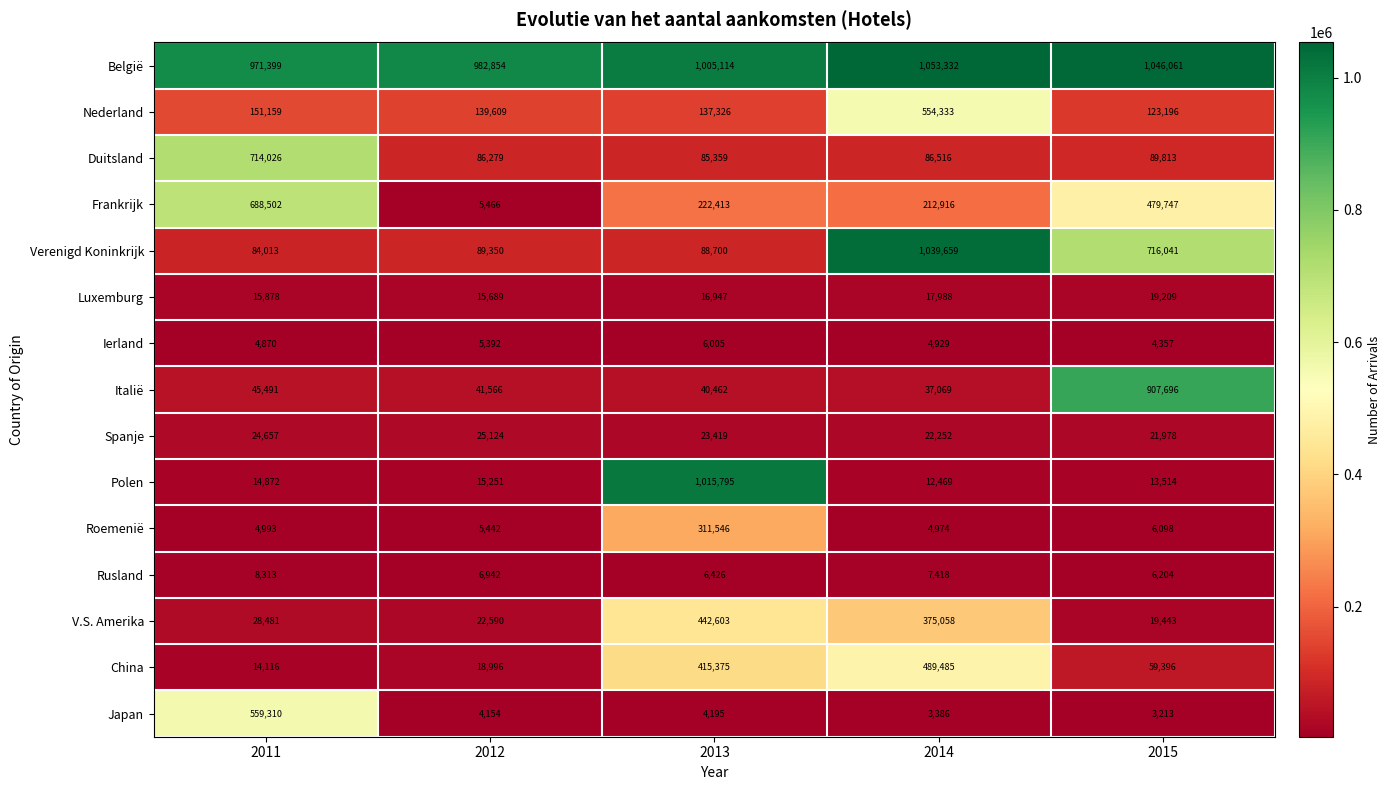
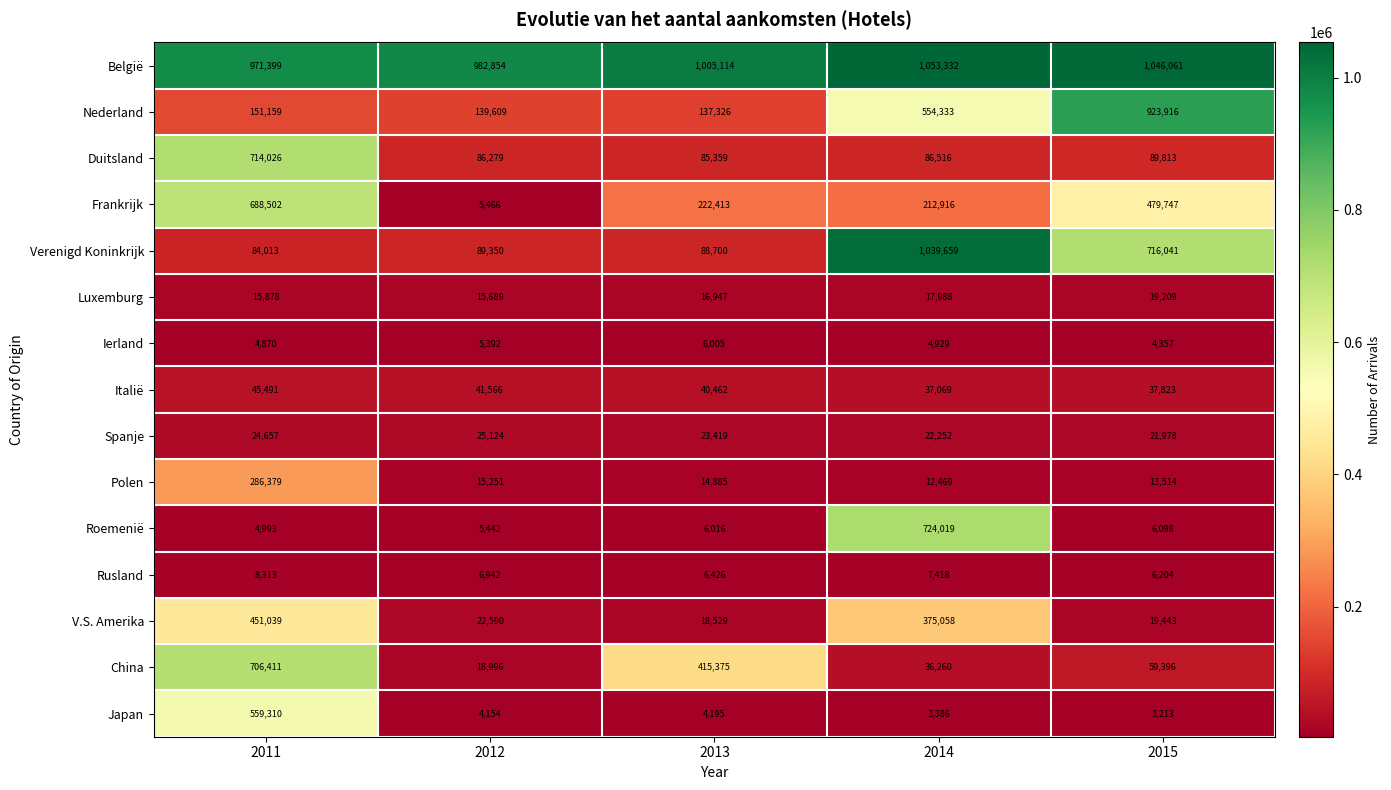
  {
    "België": {
      "2011": "971,399",
      "2012": "982,854",
      "2013": "1,005,114",
      "2014": "1,053,332",
      "2015": "1,046,061"
    },
    "Nederland": {
      "2011": "151,159",
      "2012": "139,609",
      "2013": "137,326",
      "2014": "554,333",
-     "2015": "123,196"
+     "2015": "923,916"
    },
    "Duitsland": {
      "2011": "714,026",
      "2012": "86,279",
      "2013": "85,359",
      "2014": "86,516",
      "2015": "89,813"
    },
    "Frankrijk": {
      "2011": "688,502",
      "2012": "5,466",
      "2013": "222,413",
      "2014": "212,916",
      "2015": "479,747"
    },
    "Verenigd Koninkrijk": {
      "2011": "84,013",
      "2012": "89,350",
      "2013": "88,700",
      "2014": "1,039,659",
      "2015": "716,041"
    },
    "Luxemburg": {
      "2011": "15,878",
      "2012": "15,689",
      "2013": "16,947",
      "2014": "17,988",
      "2015": "19,209"
    },
    "Ierland": {
      "2011": "4,870",
      "2012": "5,392",
      "2013": "6,005",
      "2014": "4,929",
      "2015": "4,357"
    },
    "Italië": {
      "2011": "45,491",
      "2012": "41,566",
      "2013": "40,462",
      "2014": "37,069",
-     "2015": "907,696"
+     "2015": "37,823"
    },
    "Spanje": {
      "2011": "24,657",
      "2012": "25,124",
      "2013": "23,419",
      "2014": "22,252",
      "2015": "21,978"
    },
    "Polen": {
-     "2011": "14,872",
+     "2011": "286,379",
      "2012": "15,251",
-     "2013": "1,015,795",
+     "2013": "14,885",
      "2014": "12,469",
      "2015": "13,514"
    },
    "Roemenië": {
      "2011": "4,993",
      "2012": "5,442",
-     "2013": "311,546",
-     "2014": "4,974",
+     "2013": "6,016",
+     "2014": "724,019",
      "2015": "6,098"
    },
    "Rusland": {
      "2011": "8,313",
      "2012": "6,942",
      "2013": "6,426",
      "2014": "7,418",
      "2015": "6,204"
    },
    "V.S. Amerika": {
-     "2011": "28,481",
+     "2011": "451,039",
      "2012": "22,590",
-     "2013": "442,603",
+     "2013": "18,529",
      "2014": "375,058",
      "2015": "19,443"
    },
    "China": {
-     "2011": "14,116",
+     "2011": "706,411",
      "2012": "18,996",
      "2013": "415,375",
-     "2014": "489,485",
+     "2014": "36,260",
      "2015": "59,396"
    },
    "Japan": {
      "2011": "559,310",
      "2012": "4,154",
      "2013": "4,195",
      "2014": "3,386",
      "2015": "3,213"
    }
  }
